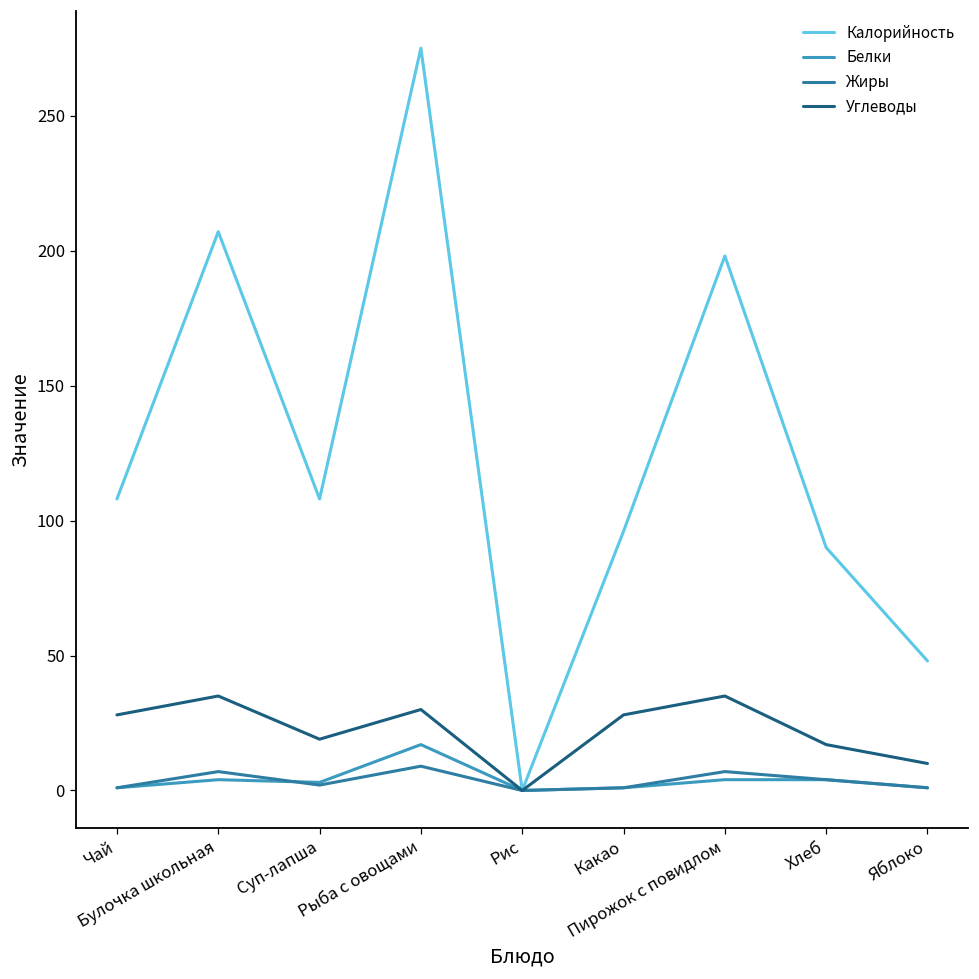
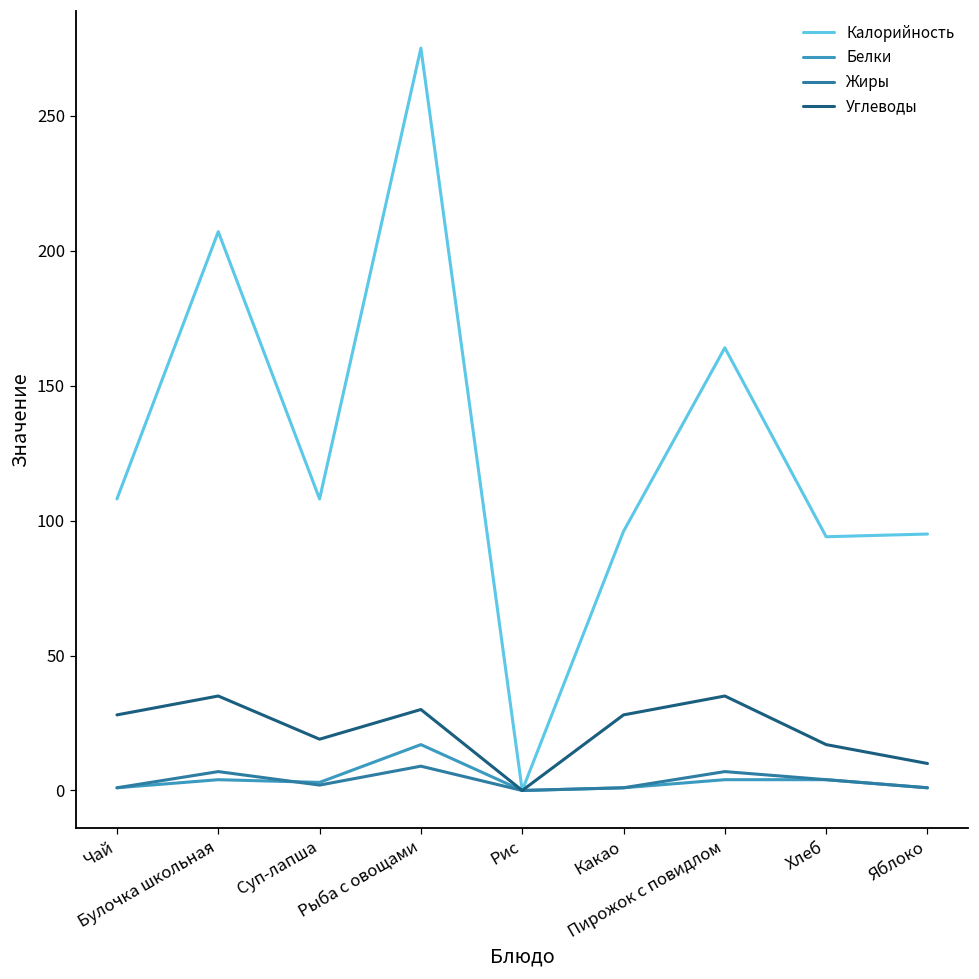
  {
    "Калорийность": {
      "Чай": 108,
      "Булочка школьная": 207,
      "Суп-лапша": 108,
      "Рыба с овощами": 275,
      "Какао": 96,
-     "Пирожок с повидлом": 198,
-     "Хлеб": 90,
-     "Яблоко": 48
+     "Пирожок с повидлом": 164,
+     "Хлеб": 94,
+     "Яблоко": 95
    }
  }
